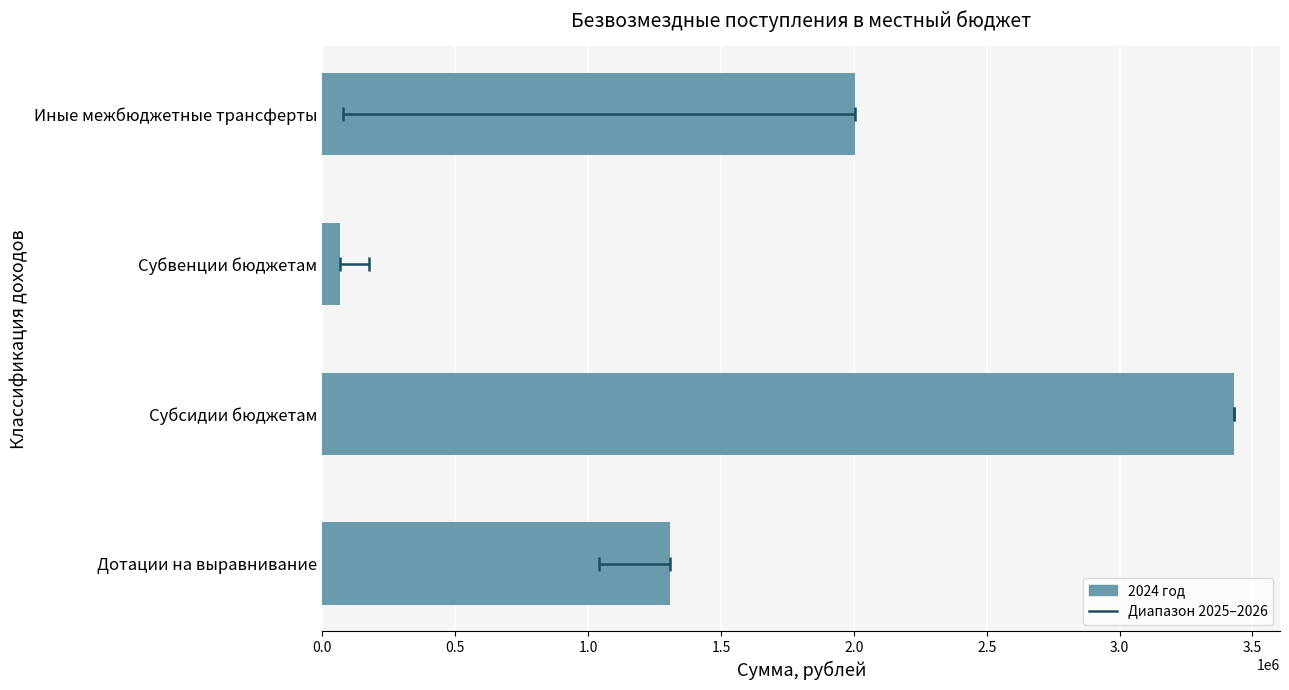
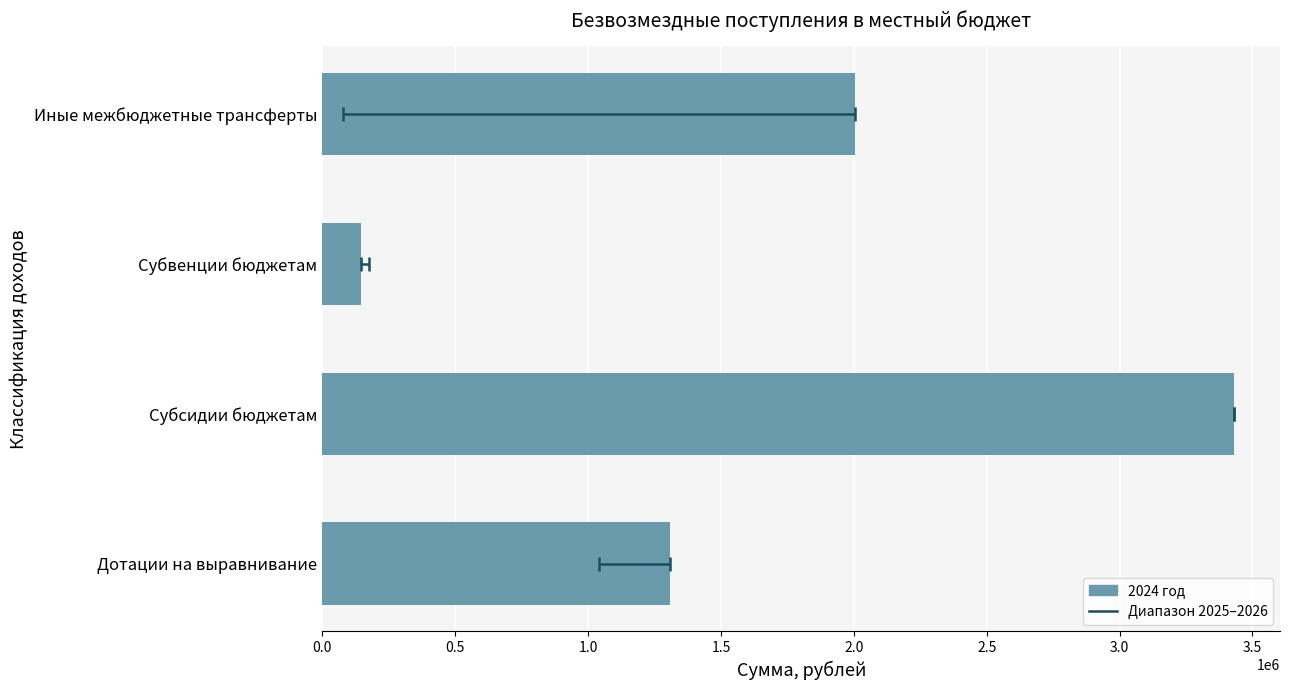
  {
    "2024 год": {
      "Иные межбюджетные трансферты": 2010000,
-     "Субвенции бюджетам": 70000,
+     "Субвенции бюджетам": 140000,
      "Субсидии бюджетам": 3430000,
      "Дотации на выравнивание": 1310000
    }
  }
